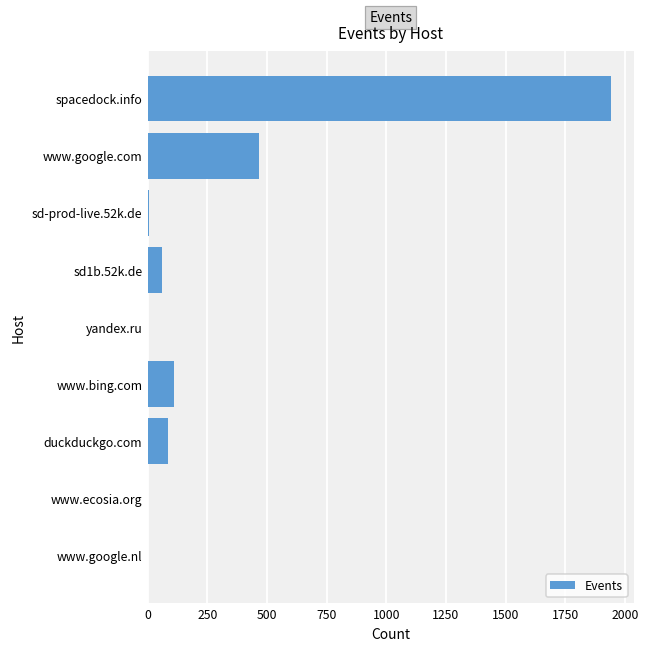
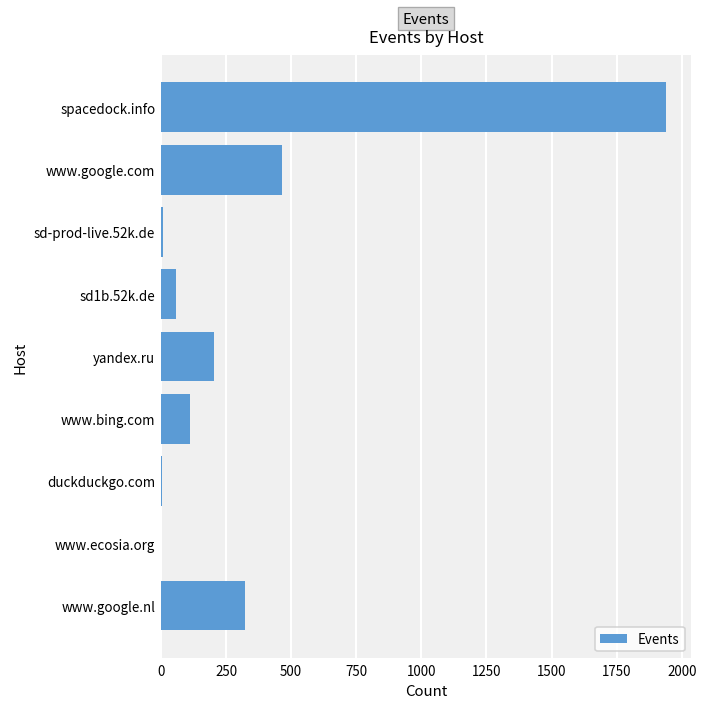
  {
    "spacedock.info": 1940,
    "www.google.com": 470,
    "sd1b.52k.de": 60,
-   "yandex.ru": 0,
+   "yandex.ru": 210,
    "www.bing.com": 110,
-   "duckduckgo.com": 90,
-   "www.google.nl": 0
+   "duckduckgo.com": 0,
+   "www.google.nl": 320
  }
